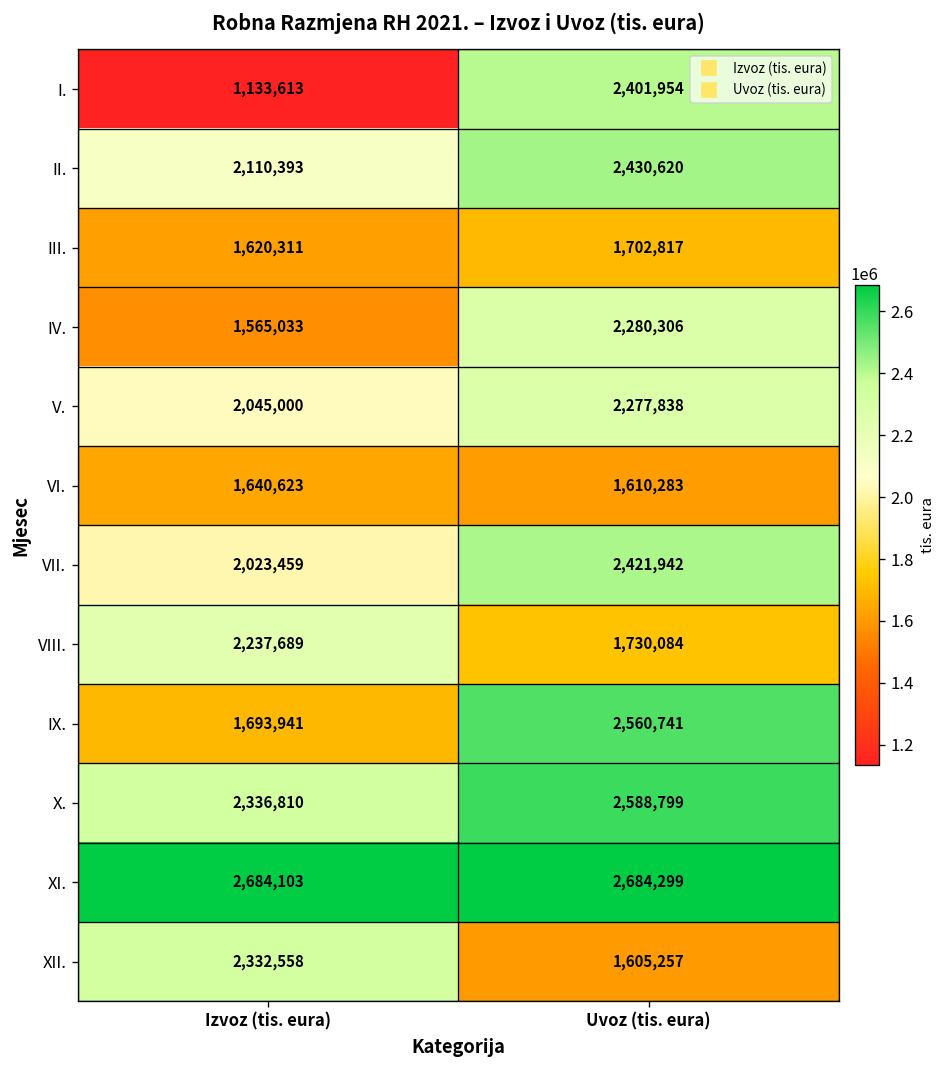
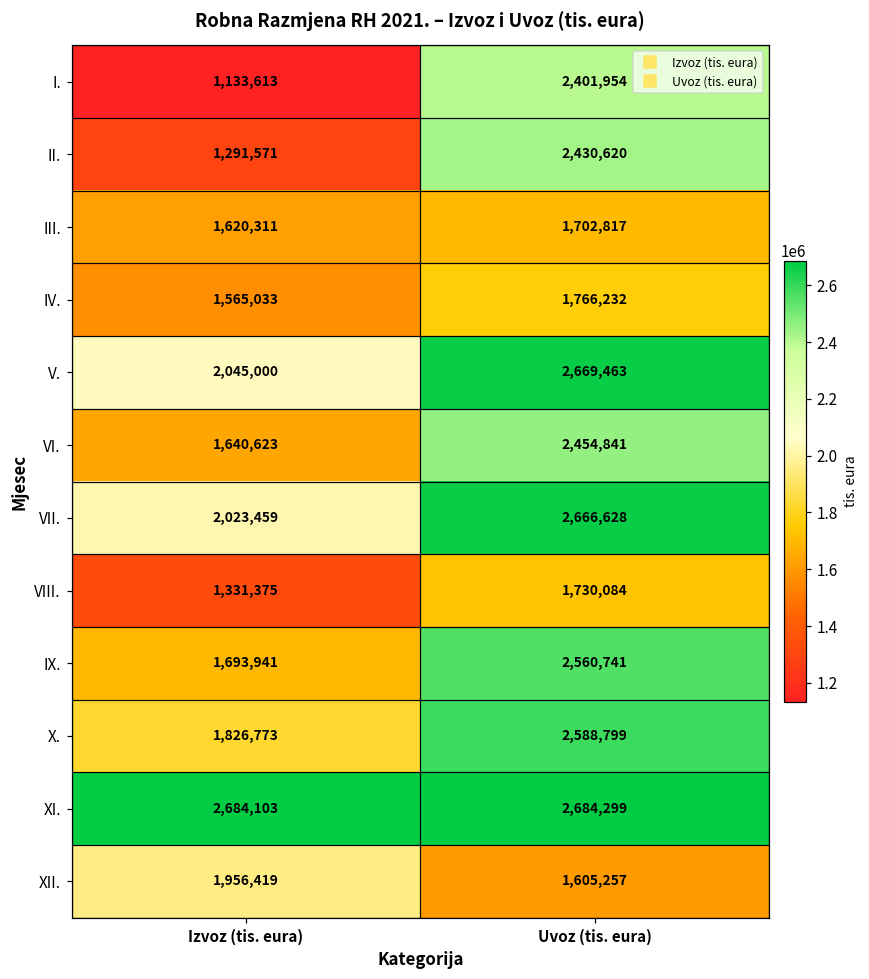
  {
    "I.": {
      "Izvoz (tis. eura)": "1,133,613",
      "Uvoz (tis. eura)": "2,401,954"
    },
    "II.": {
-     "Izvoz (tis. eura)": "2,110,393",
+     "Izvoz (tis. eura)": "1,291,571",
      "Uvoz (tis. eura)": "2,430,620"
    },
    "III.": {
      "Izvoz (tis. eura)": "1,620,311",
      "Uvoz (tis. eura)": "1,702,817"
    },
    "IV.": {
      "Izvoz (tis. eura)": "1,565,033",
-     "Uvoz (tis. eura)": "2,280,306"
+     "Uvoz (tis. eura)": "1,766,232"
    },
    "V.": {
      "Izvoz (tis. eura)": "2,045,000",
-     "Uvoz (tis. eura)": "2,277,838"
+     "Uvoz (tis. eura)": "2,669,463"
    },
    "VI.": {
      "Izvoz (tis. eura)": "1,640,623",
-     "Uvoz (tis. eura)": "1,610,283"
+     "Uvoz (tis. eura)": "2,454,841"
    },
    "VII.": {
      "Izvoz (tis. eura)": "2,023,459",
-     "Uvoz (tis. eura)": "2,421,942"
+     "Uvoz (tis. eura)": "2,666,628"
    },
    "VIII.": {
-     "Izvoz (tis. eura)": "2,237,689",
+     "Izvoz (tis. eura)": "1,331,375",
      "Uvoz (tis. eura)": "1,730,084"
    },
    "IX.": {
      "Izvoz (tis. eura)": "1,693,941",
      "Uvoz (tis. eura)": "2,560,741"
    },
    "X.": {
-     "Izvoz (tis. eura)": "2,336,810",
+     "Izvoz (tis. eura)": "1,826,773",
      "Uvoz (tis. eura)": "2,588,799"
    },
    "XI.": {
      "Izvoz (tis. eura)": "2,684,103",
      "Uvoz (tis. eura)": "2,684,299"
    },
    "XII.": {
-     "Izvoz (tis. eura)": "2,332,558",
+     "Izvoz (tis. eura)": "1,956,419",
      "Uvoz (tis. eura)": "1,605,257"
    }
  }
